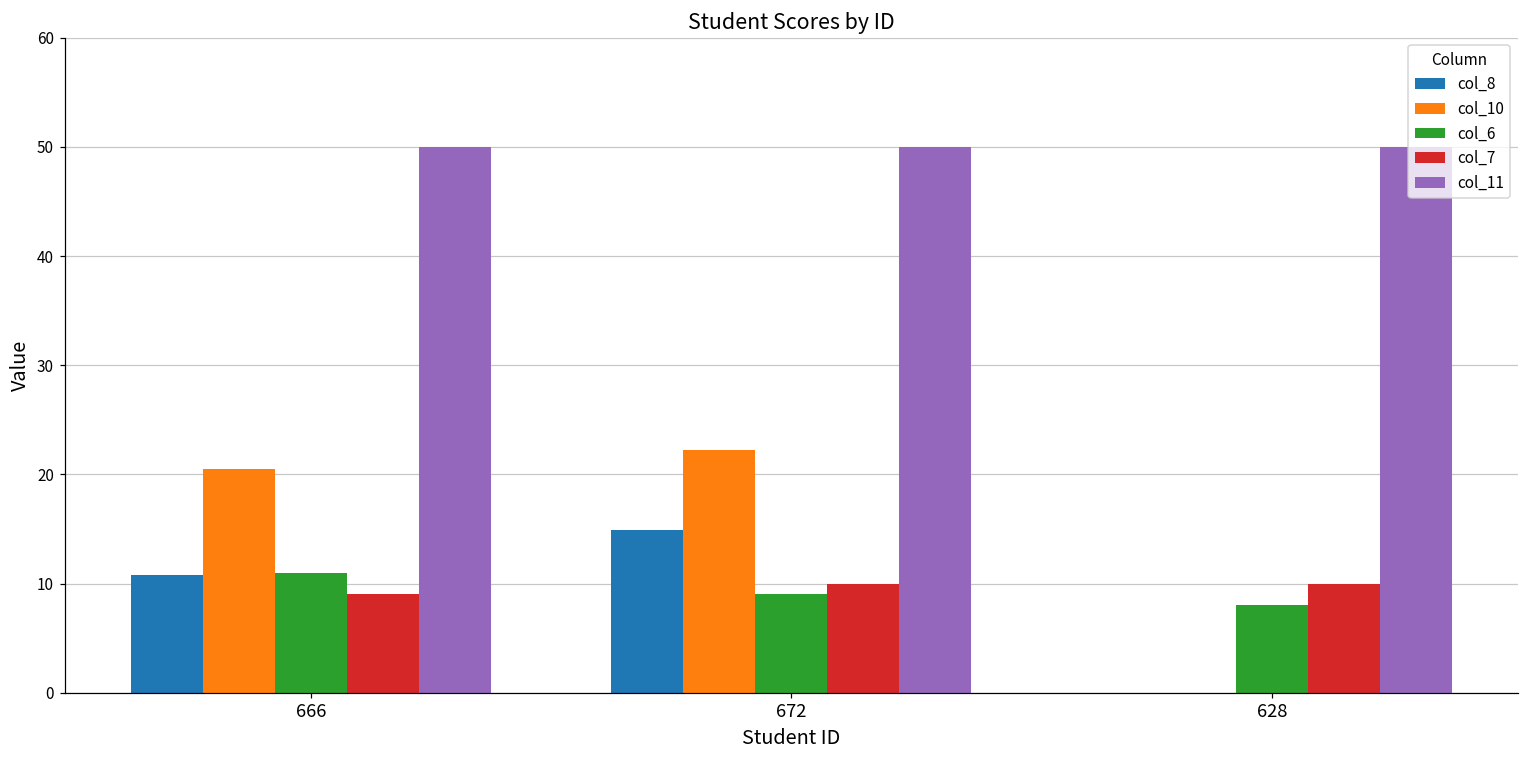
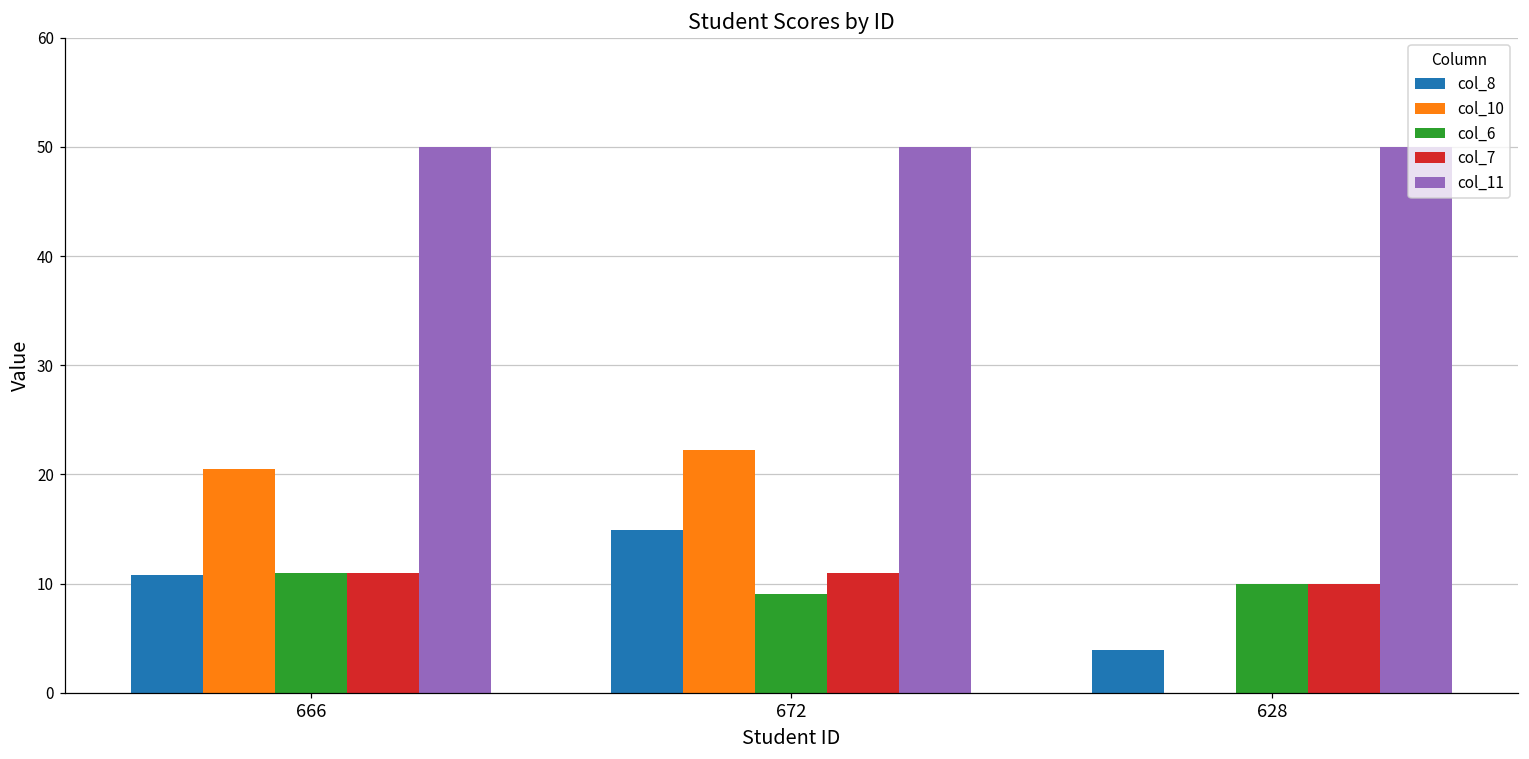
  {
    "col_8": {
      "666": 11,
      "672": 15,
-     "628": 0
+     "628": 4
    },
    "col_10": {
      "666": 21,
      "672": 22,
      "628": 0
    },
    "col_6": {
      "666": 11,
      "672": 9,
-     "628": 8
+     "628": 10
    },
    "col_7": {
-     "666": 9,
-     "672": 10,
+     "666": 11,
+     "672": 11,
      "628": 10
    },
    "col_11": {
      "666": 50,
      "672": 50
    }
  }
